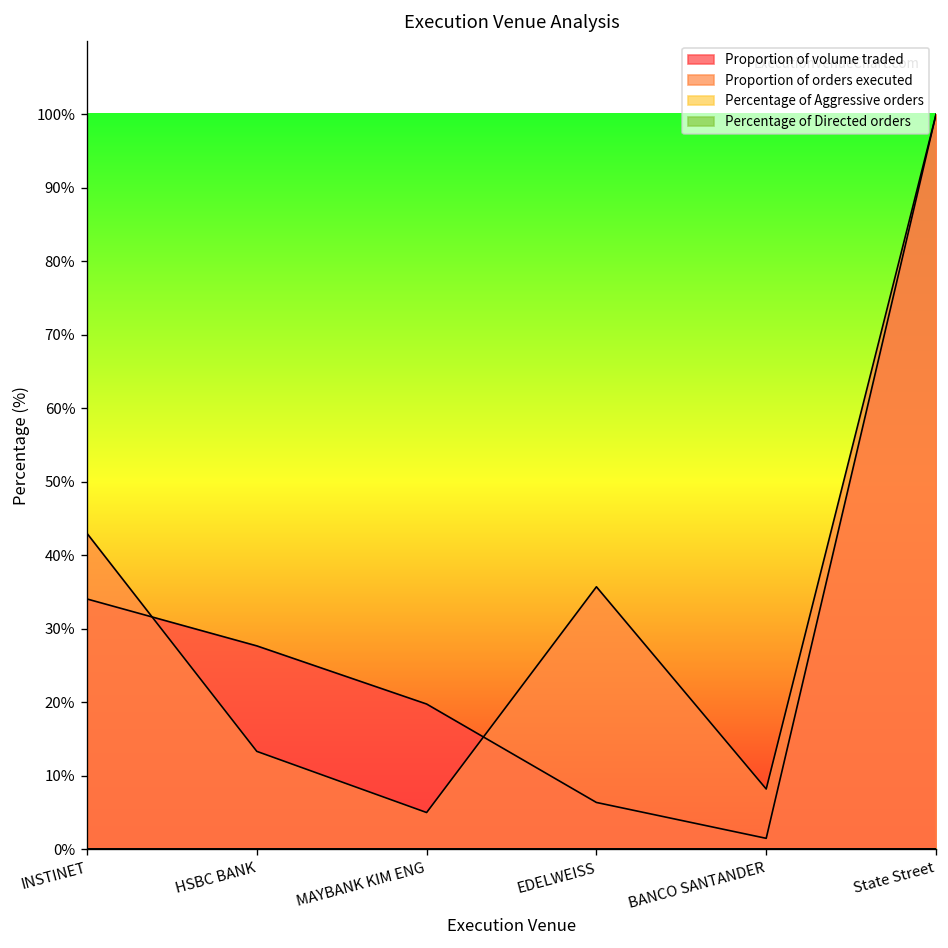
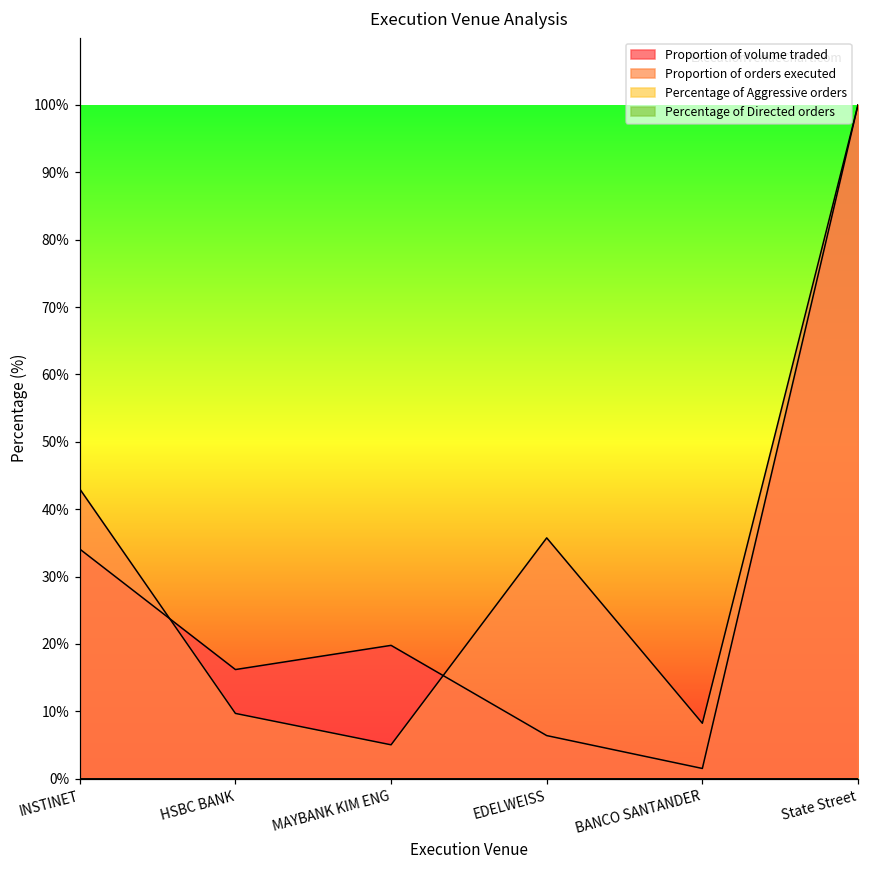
  {
    "Proportion of volume traded": {
      "INSTINET": "34%",
-     "HSBC BANK": "28%",
+     "HSBC BANK": "16%",
      "MAYBANK KIM ENG": "20%",
      "EDELWEISS": "6%",
      "BANCO SANTANDER": "2%"
    },
    "Proportion of orders executed": {
      "INSTINET": "43%",
-     "HSBC BANK": "13%",
+     "HSBC BANK": "10%",
      "MAYBANK KIM ENG": "5%",
      "EDELWEISS": "36%",
      "BANCO SANTANDER": "8%"
    },
    "Percentage of Directed orders": {
      "INSTINET": "0%",
      "HSBC BANK": "0%",
      "MAYBANK KIM ENG": "0%",
      "EDELWEISS": "0%",
      "BANCO SANTANDER": "0%",
      "State Street": "0%"
    }
  }
